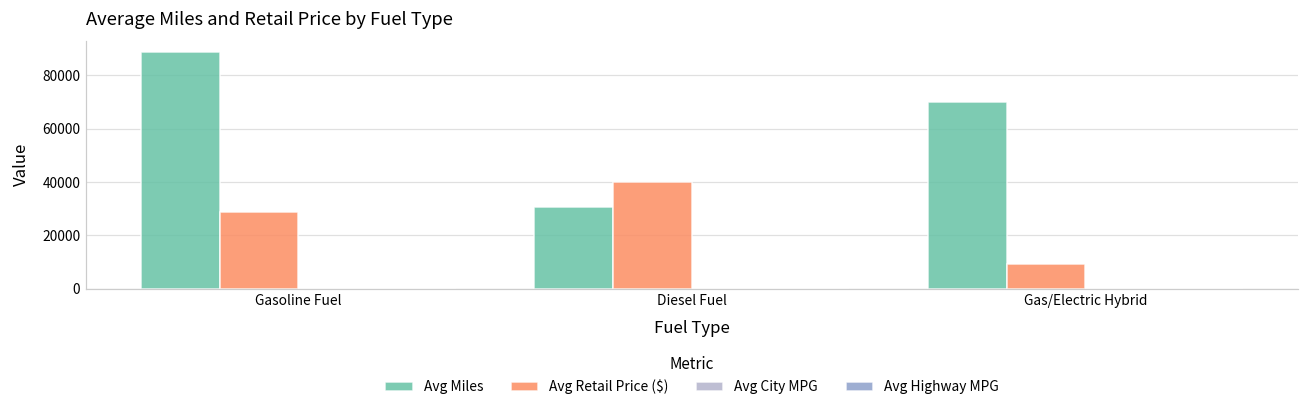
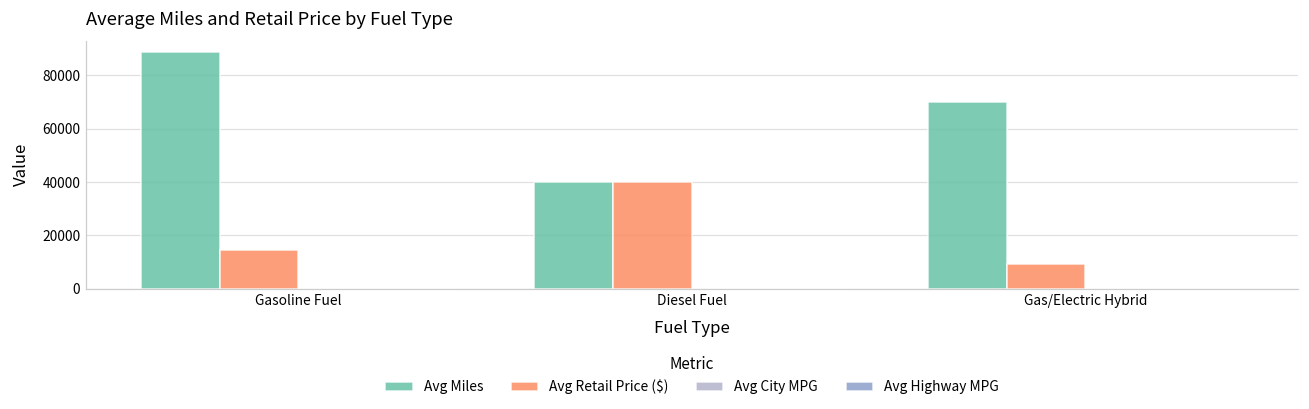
  {
    "Avg Miles": {
      "Gasoline Fuel": 89000,
-     "Diesel Fuel": 31000,
+     "Diesel Fuel": 40000,
      "Gas/Electric Hybrid": 70000
    },
    "Avg Retail Price ($)": {
-     "Gasoline Fuel": 29000,
+     "Gasoline Fuel": 15000,
      "Diesel Fuel": 40000,
      "Gas/Electric Hybrid": 9000
    }
  }
